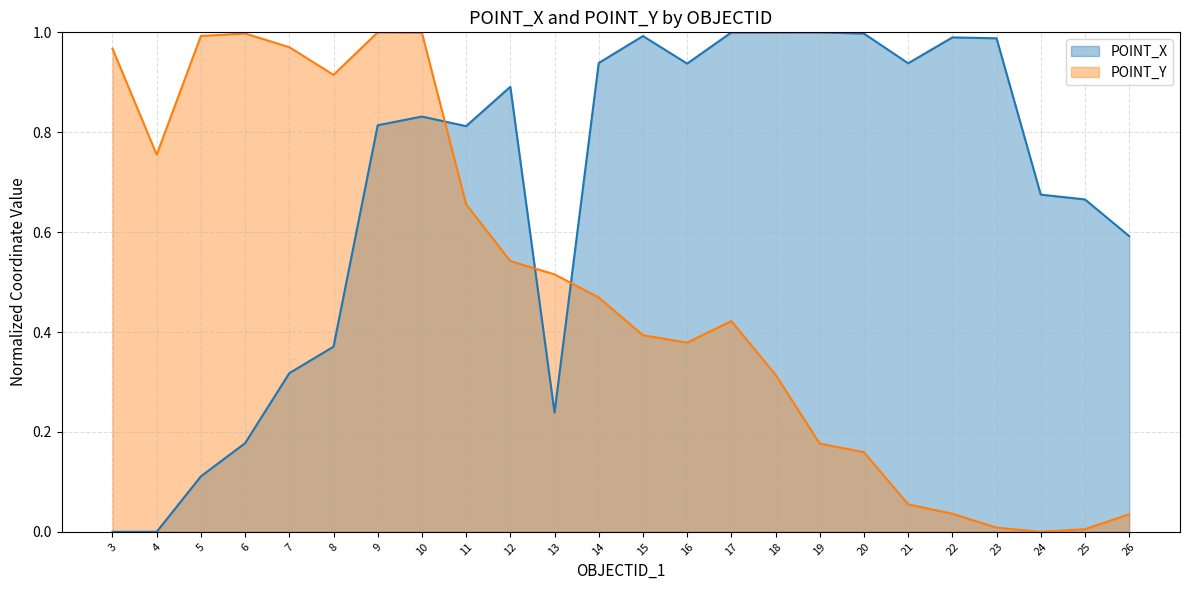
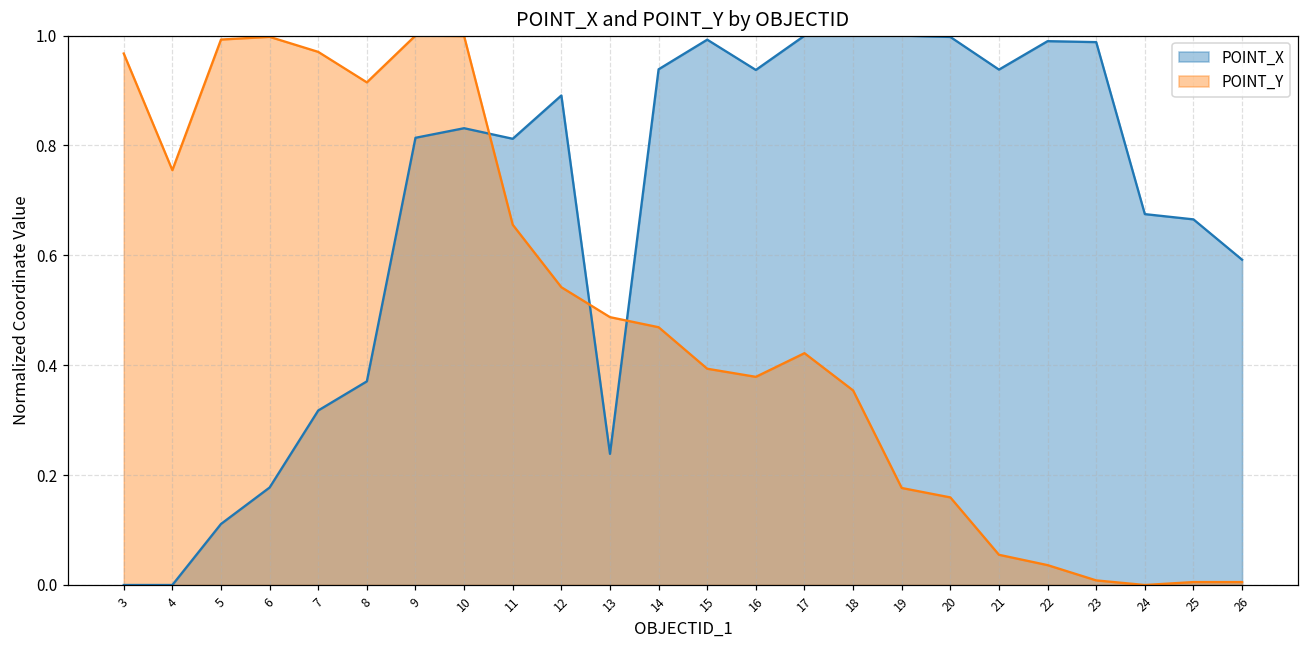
  {
    "POINT_X": {
      "3": 0.00,
      "4": 0.00,
      "5": 0.11,
      "6": 0.18,
      "7": 0.32,
      "8": 0.37,
      "9": 0.81,
      "10": 0.83,
      "11": 0.81,
      "12": 0.89,
      "13": 0.24,
      "14": 0.94,
      "15": 0.99,
      "16": 0.94,
      "17": 1.00,
      "18": 1.00,
      "19": 1.00,
      "20": 1.00,
      "21": 0.94,
      "22": 0.99,
      "23": 0.99,
      "24": 0.68,
      "25": 0.67,
      "26": 0.59
    },
    "POINT_Y": {
      "3": 0.97,
      "4": 0.76,
      "5": 0.99,
      "6": 1.00,
      "7": 0.97,
      "8": 0.91,
      "9": 1.00,
      "10": 1.00,
      "11": 0.66,
      "12": 0.54,
-     "13": 0.52,
+     "13": 0.49,
      "14": 0.47,
      "15": 0.39,
      "16": 0.38,
      "17": 0.42,
-     "18": 0.31,
+     "18": 0.35,
      "19": 0.18,
      "20": 0.16,
      "21": 0.05,
      "22": 0.04,
      "23": 0.01,
      "24": 0.00,
      "25": 0.01,
-     "26": 0.04
+     "26": 0.01
    }
  }
